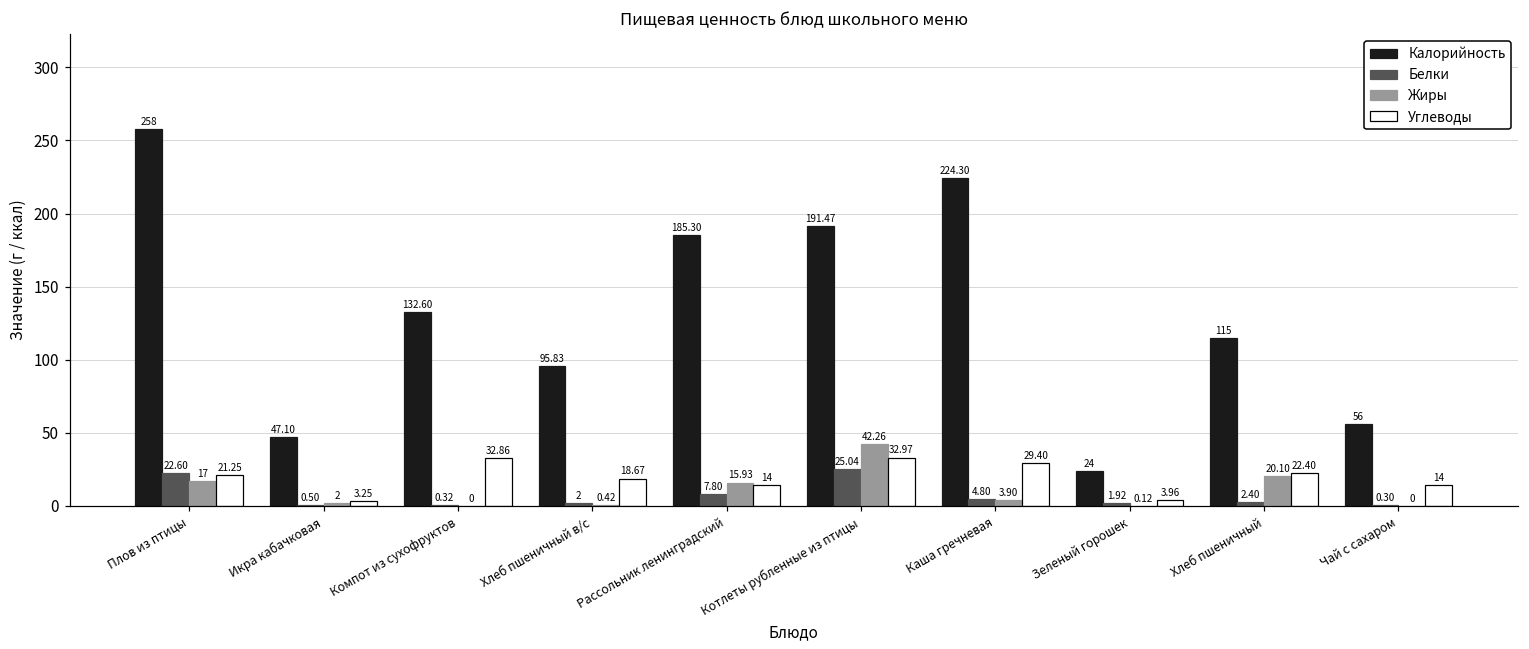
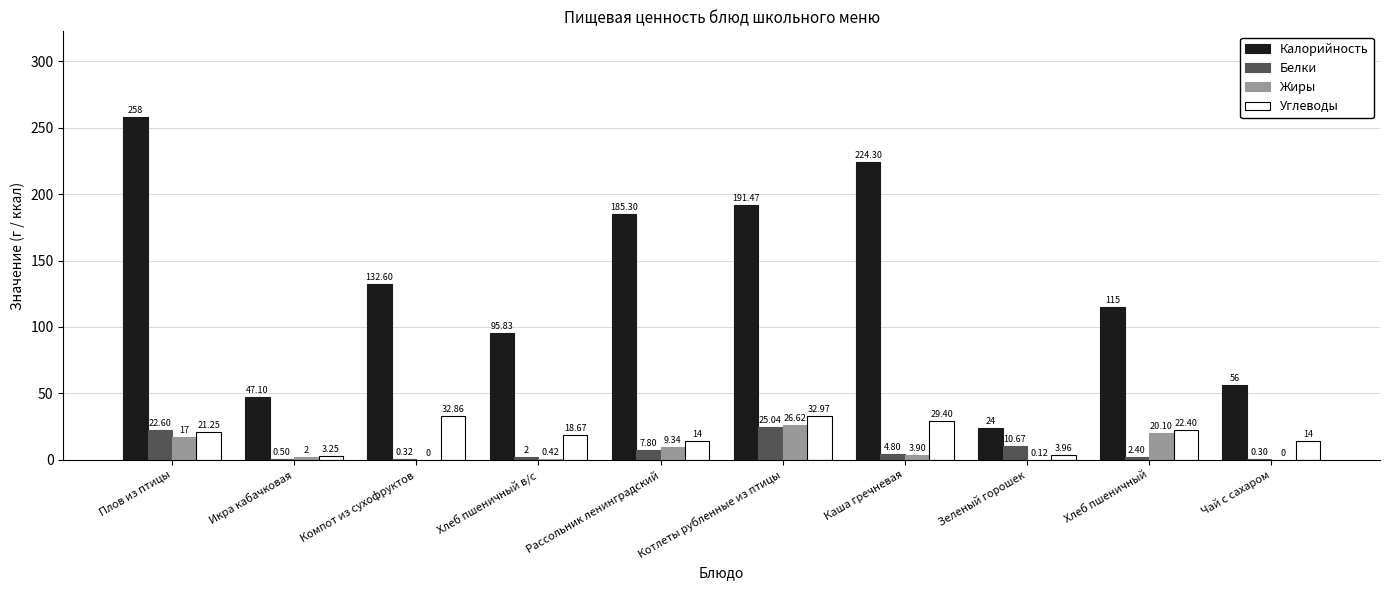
  {
    "Калорийность": {
      "Плов из птицы": 258,
      "Икра кабачковая": 47.10,
      "Компот из сухофруктов": 132.60,
      "Хлеб пшеничный в/с": 95.83,
      "Рассольник ленинградский": 185.30,
      "Котлеты рубленные из птицы": 191.47,
      "Каша гречневая": 224.30,
      "Зеленый горошек": 24,
      "Хлеб пшеничный": 115,
      "Чай с сахаром": 56
    },
    "Белки": {
      "Плов из птицы": 22.60,
      "Икра кабачковая": 0.50,
      "Компот из сухофруктов": 0.32,
      "Хлеб пшеничный в/с": 2,
      "Рассольник ленинградский": 7.80,
      "Котлеты рубленные из птицы": 25.04,
      "Каша гречневая": 4.80,
-     "Зеленый горошек": 1.92,
+     "Зеленый горошек": 10.67,
      "Хлеб пшеничный": 2.40,
      "Чай с сахаром": 0.30
    },
    "Жиры": {
      "Плов из птицы": 17,
      "Икра кабачковая": 2,
      "Компот из сухофруктов": 0,
      "Хлеб пшеничный в/с": 0.42,
-     "Рассольник ленинградский": 15.93,
-     "Котлеты рубленные из птицы": 42.26,
+     "Рассольник ленинградский": 9.34,
+     "Котлеты рубленные из птицы": 26.62,
      "Каша гречневая": 3.90,
      "Зеленый горошек": 0.12,
      "Хлеб пшеничный": 20.10,
      "Чай с сахаром": 0
    },
    "Углеводы": {
      "Плов из птицы": 21.25,
      "Икра кабачковая": 3.25,
      "Компот из сухофруктов": 32.86,
      "Хлеб пшеничный в/с": 18.67,
      "Рассольник ленинградский": 14,
      "Котлеты рубленные из птицы": 32.97,
      "Каша гречневая": 29.40,
      "Зеленый горошек": 3.96,
      "Хлеб пшеничный": 22.40,
      "Чай с сахаром": 14
    }
  }
